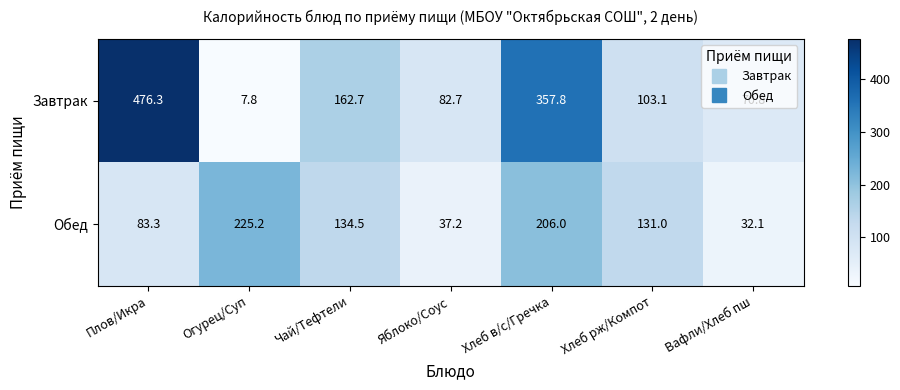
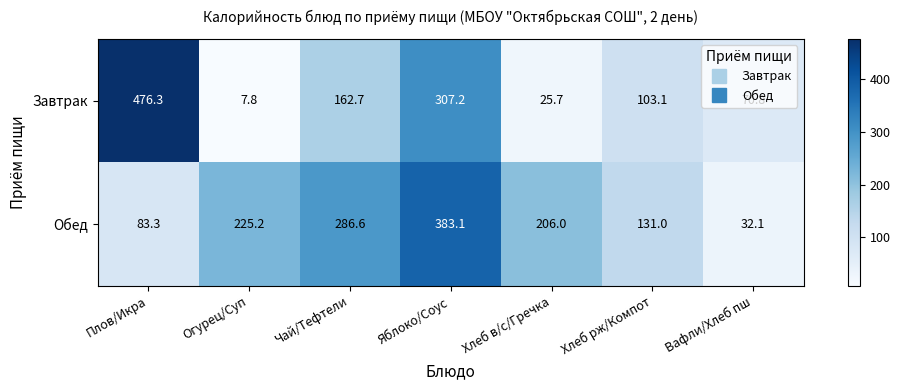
  {
    "Завтрак": {
      "Плов/Икра": 476.3,
      "Огурец/Суп": 7.8,
      "Чай/Тефтели": 162.7,
-     "Яблоко/Соус": 82.7,
-     "Хлеб в/с/Гречка": 357.8,
+     "Яблоко/Соус": 307.2,
+     "Хлеб в/с/Гречка": 25.7,
      "Хлеб рж/Компот": 103.1
    },
    "Обед": {
      "Плов/Икра": 83.3,
      "Огурец/Суп": 225.2,
-     "Чай/Тефтели": 134.5,
-     "Яблоко/Соус": 37.2,
+     "Чай/Тефтели": 286.6,
+     "Яблоко/Соус": 383.1,
      "Хлеб в/с/Гречка": 206.0,
      "Хлеб рж/Компот": 131.0,
      "Вафли/Хлеб пш": 32.1
    }
  }
